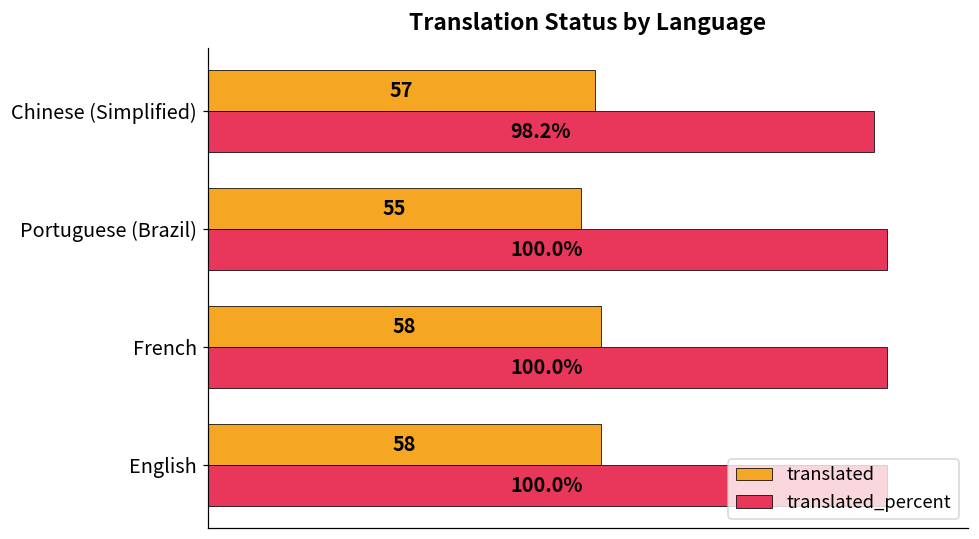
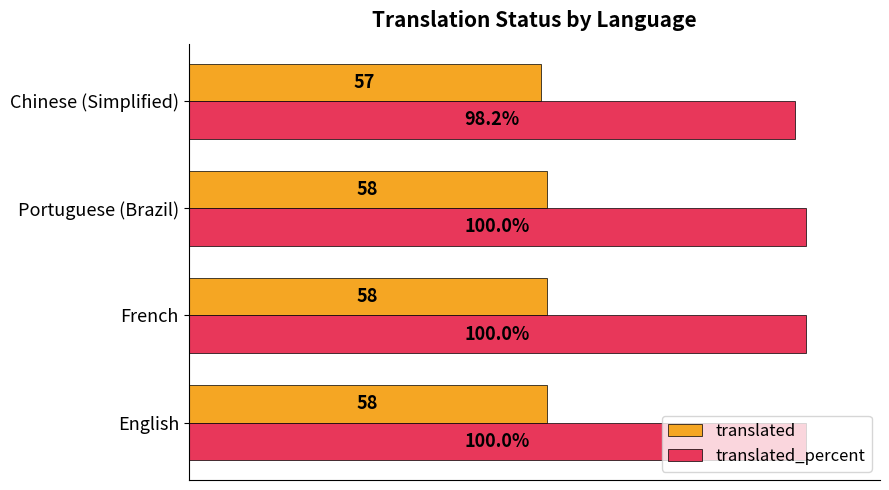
  {
    "translated": {
      "Chinese (Simplified)": "57",
-     "Portuguese (Brazil)": "55",
+     "Portuguese (Brazil)": "58",
      "French": "58",
      "English": "58"
    },
    "translated_percent": {
      "Chinese (Simplified)": "98.2%",
      "Portuguese (Brazil)": "100.0%",
      "French": "100.0%"
    }
  }
